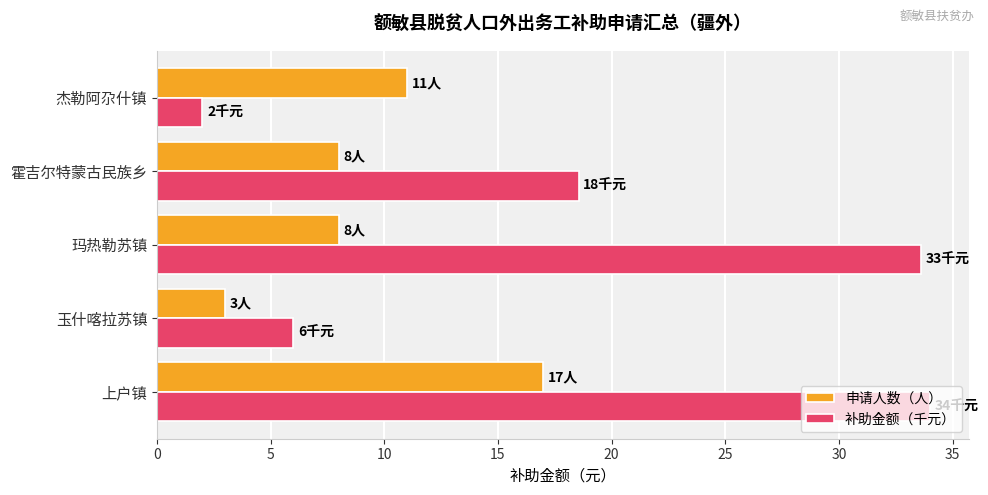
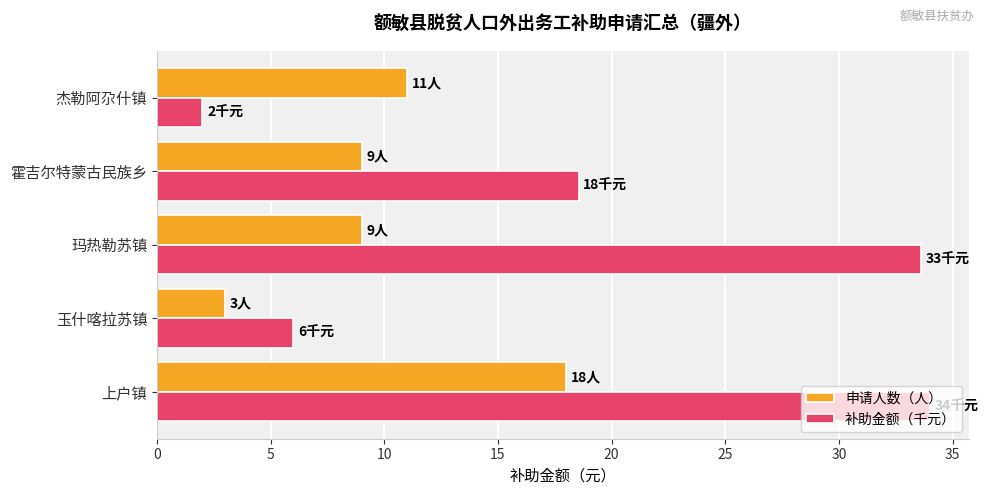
  {
    "申请人数（人）": {
      "杰勒阿尕什镇": "11人",
-     "霍吉尔特蒙古民族乡": "8人",
-     "玛热勒苏镇": "8人",
+     "霍吉尔特蒙古民族乡": "9人",
+     "玛热勒苏镇": "9人",
      "玉什喀拉苏镇": "3人",
-     "上户镇": "17人"
+     "上户镇": "18人"
    },
    "补助金额（千元）": {
      "杰勒阿尕什镇": "2",
      "玉什喀拉苏镇": "6"
    }
  }
